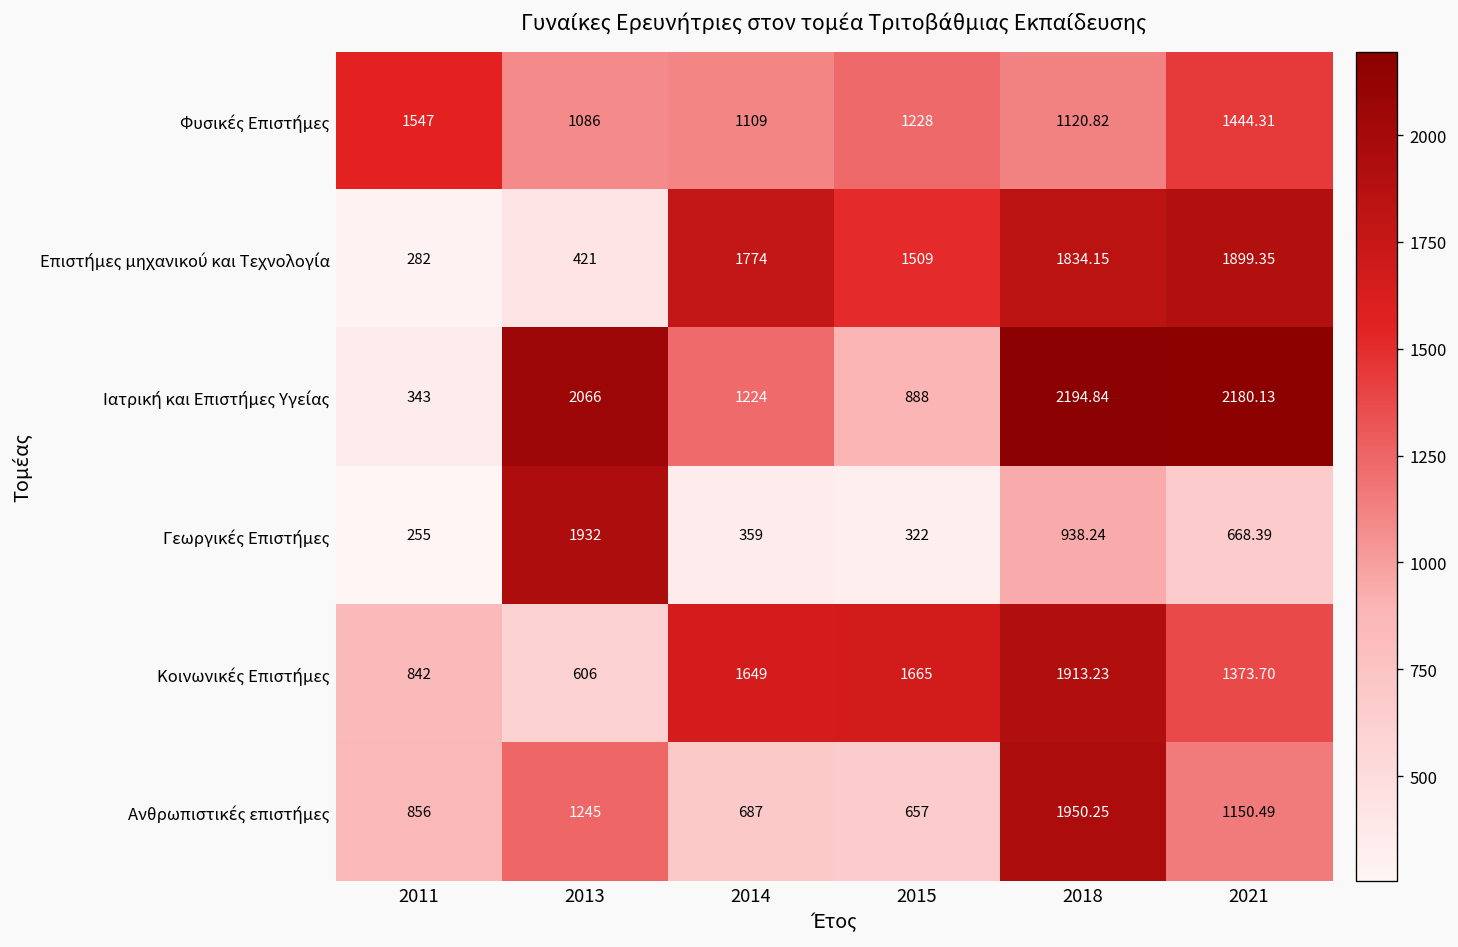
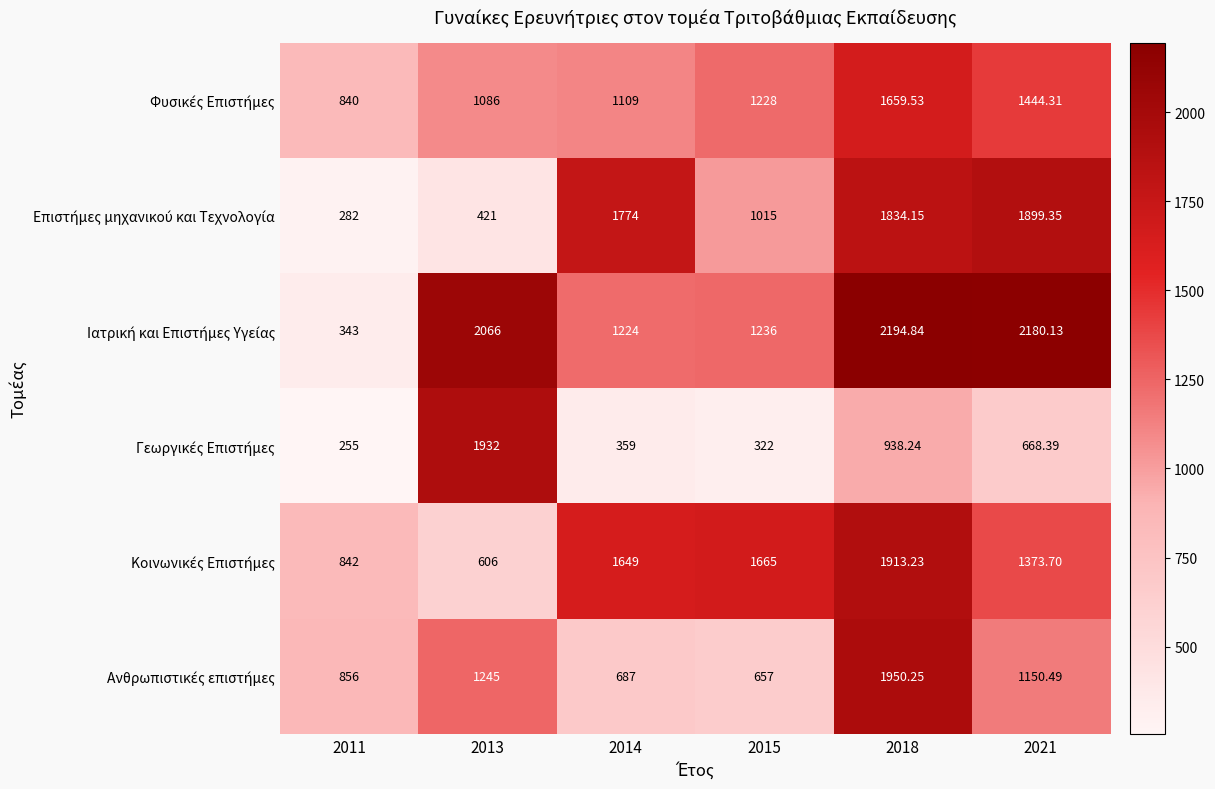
  {
    "Φυσικές Επιστήμες": {
-     "2011": 1547,
+     "2011": 840,
      "2013": 1086,
      "2014": 1109,
      "2015": 1228,
-     "2018": 1120.82,
+     "2018": 1659.53,
      "2021": 1444.31
    },
    "Επιστήμες μηχανικού και Τεχνολογία": {
      "2011": 282,
      "2013": 421,
      "2014": 1774,
-     "2015": 1509,
+     "2015": 1015,
      "2018": 1834.15,
      "2021": 1899.35
    },
    "Ιατρική και Επιστήμες Υγείας": {
      "2011": 343,
      "2013": 2066,
      "2014": 1224,
-     "2015": 888,
+     "2015": 1236,
      "2018": 2194.84,
      "2021": 2180.13
    },
    "Γεωργικές Επιστήμες": {
      "2011": 255,
      "2013": 1932,
      "2014": 359,
      "2015": 322,
      "2018": 938.24,
      "2021": 668.39
    },
    "Κοινωνικές Επιστήμες": {
      "2011": 842,
      "2013": 606,
      "2014": 1649,
      "2015": 1665,
      "2018": 1913.23,
      "2021": 1373.70
    },
    "Ανθρωπιστικές επιστήμες": {
      "2011": 856,
      "2013": 1245,
      "2014": 687,
      "2015": 657,
      "2018": 1950.25,
      "2021": 1150.49
    }
  }
